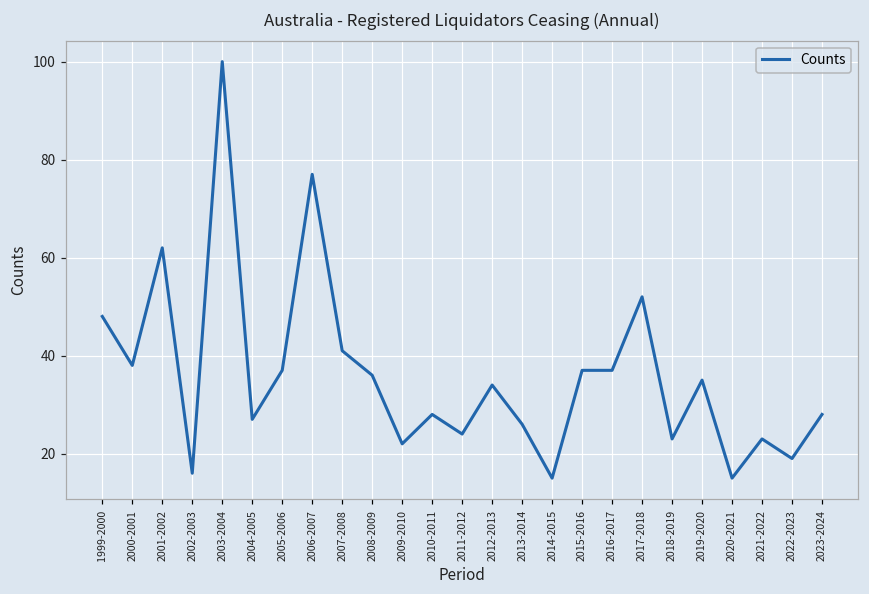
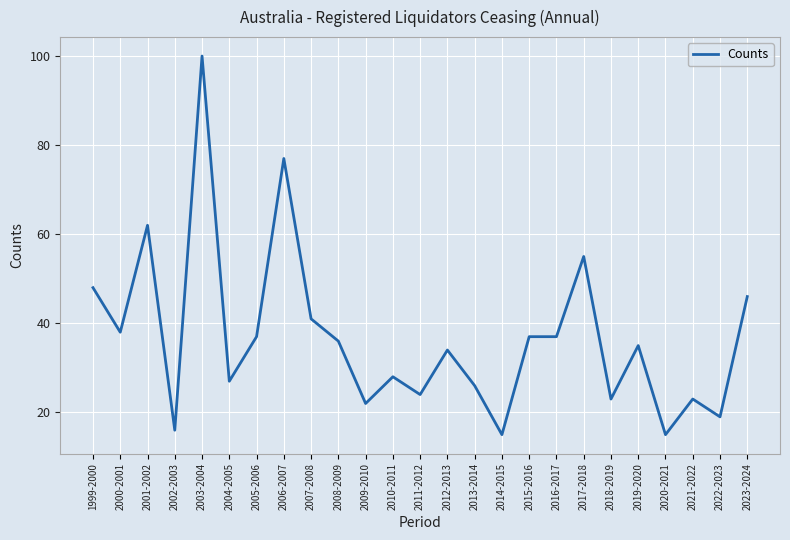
  {
    "1999-2000": 48,
    "2000-2001": 38,
    "2001-2002": 62,
    "2002-2003": 16,
    "2003-2004": 100,
    "2004-2005": 27,
    "2005-2006": 37,
    "2006-2007": 77,
    "2007-2008": 41,
    "2008-2009": 36,
    "2009-2010": 22,
    "2010-2011": 28,
    "2011-2012": 24,
    "2012-2013": 34,
    "2013-2014": 26,
    "2014-2015": 15,
    "2015-2016": 37,
    "2016-2017": 37,
-   "2017-2018": 52,
+   "2017-2018": 55,
    "2018-2019": 23,
    "2019-2020": 35,
    "2020-2021": 15,
    "2021-2022": 23,
    "2022-2023": 19,
-   "2023-2024": 28
+   "2023-2024": 46
  }
